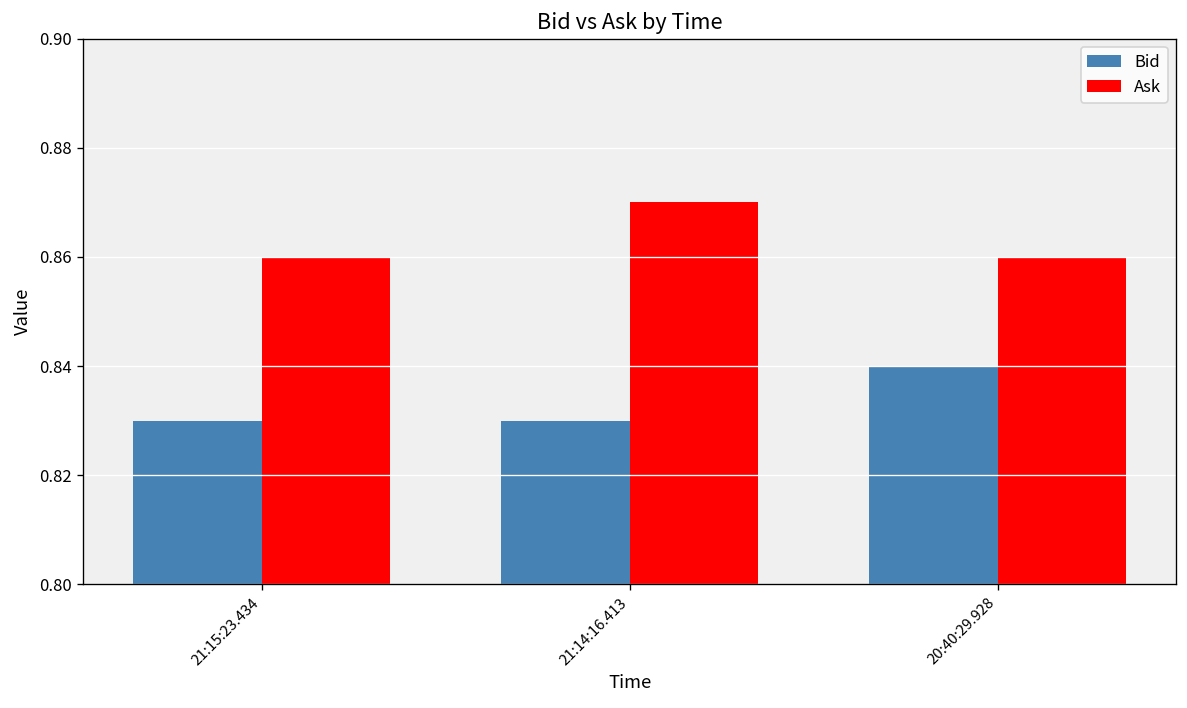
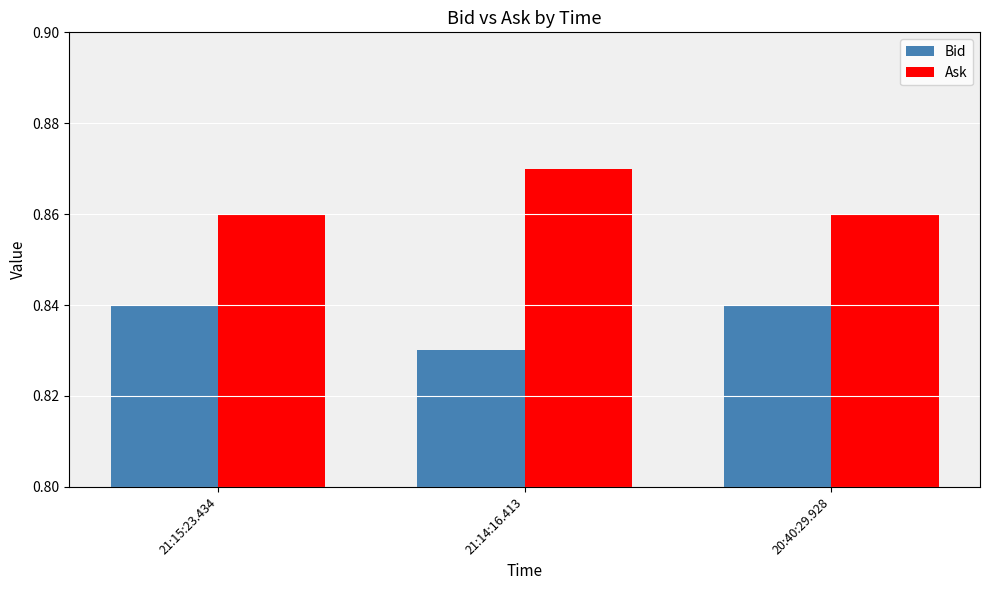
  {
    "Bid": {
-     "21:15:23.434": 0.83,
+     "21:15:23.434": 0.84,
      "21:14:16.413": 0.83,
      "20:40:29.928": 0.84
    },
    "Ask": {
      "21:15:23.434": 0.86,
      "21:14:16.413": 0.87,
      "20:40:29.928": 0.86
    }
  }
